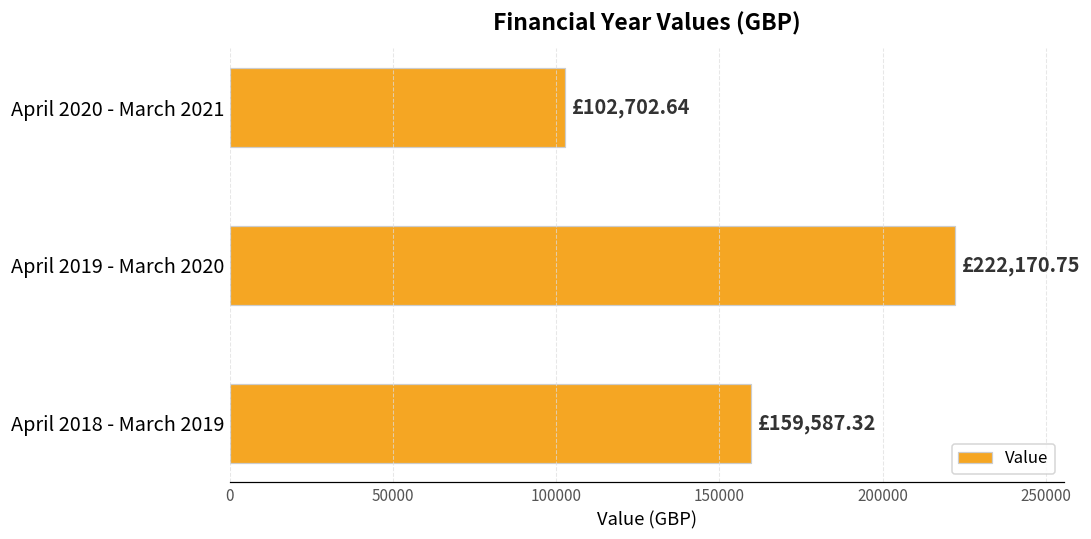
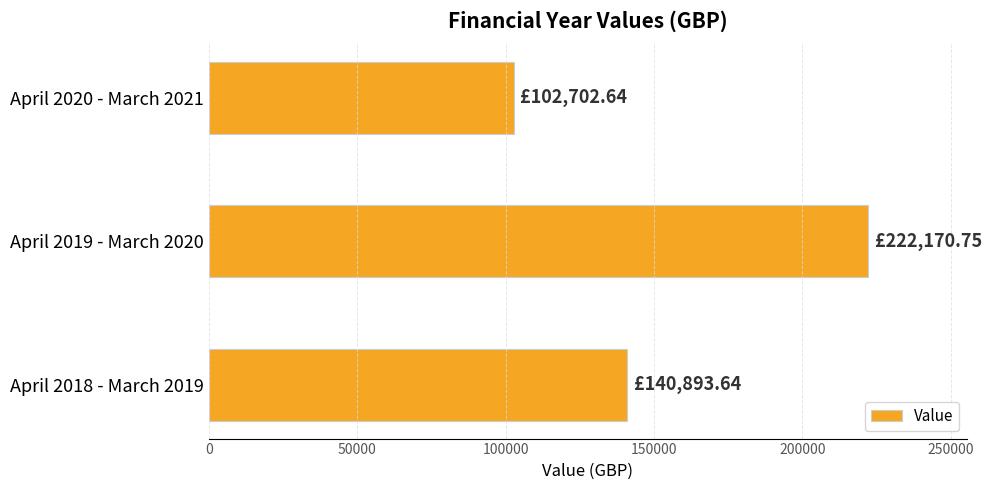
  {
    "April 2020 - March 2021": "£102,702.64",
    "April 2019 - March 2020": "£222,170.75",
-   "April 2018 - March 2019": "£159,587.32"
+   "April 2018 - March 2019": "£140,893.64"
  }
